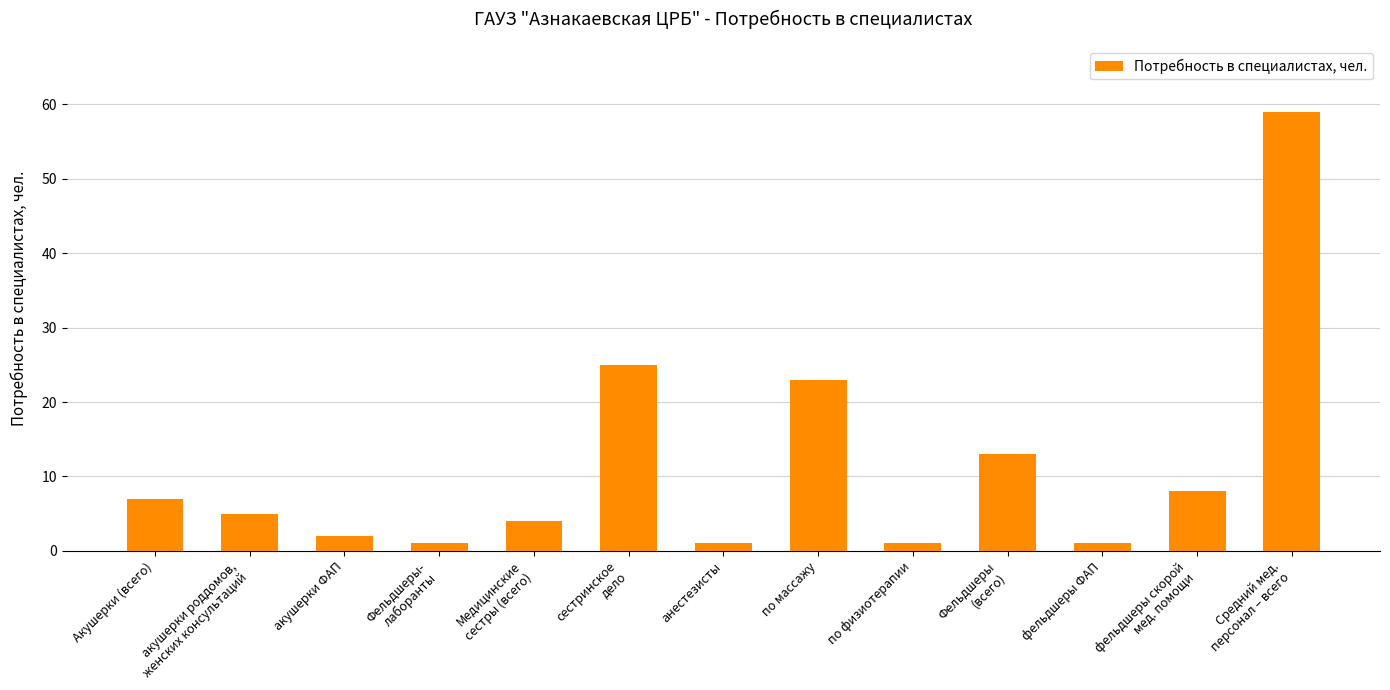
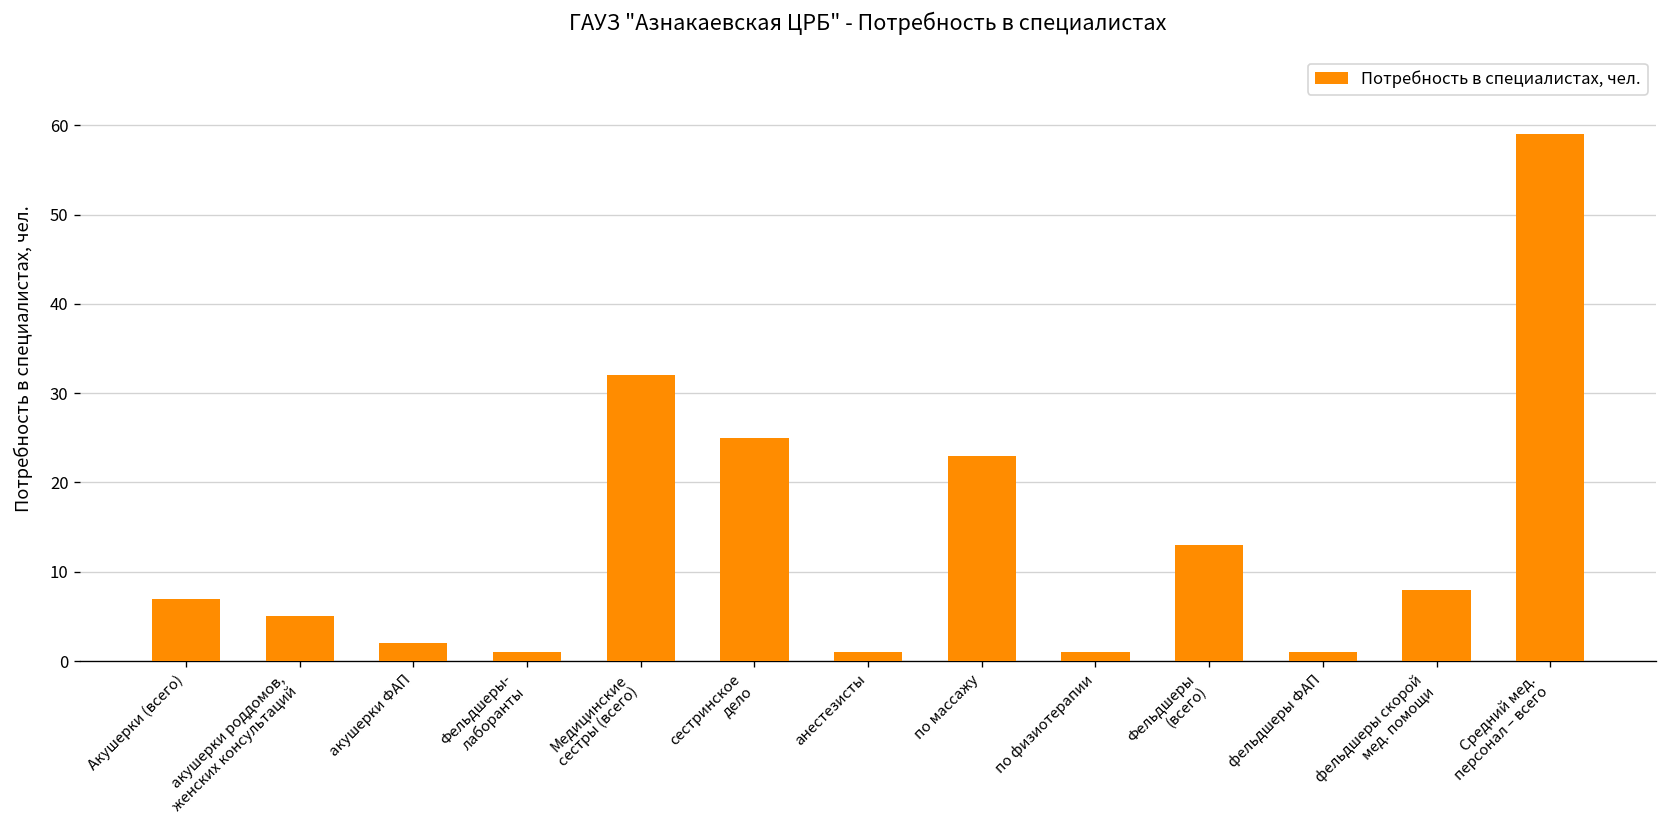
  {
    "Акушерки (всего)": 7,
    "акушерки роддомов, женских консультаций": 5,
    "акушерки ФАП": 2,
    "Фельдшеры- лаборанты": 1,
-   "Медицинские сестры (всего)": 4,
+   "Медицинские сестры (всего)": 32,
    "сестринское дело": 25,
    "анестезисты": 1,
    "по массажу": 23,
    "по физиотерапии": 1,
    "Фельдшеры (всего)": 13,
    "фельдшеры ФАП": 1,
    "фельдшеры скорой мед. помощи": 8,
    "Средний мед. персонал – всего": 59
  }
